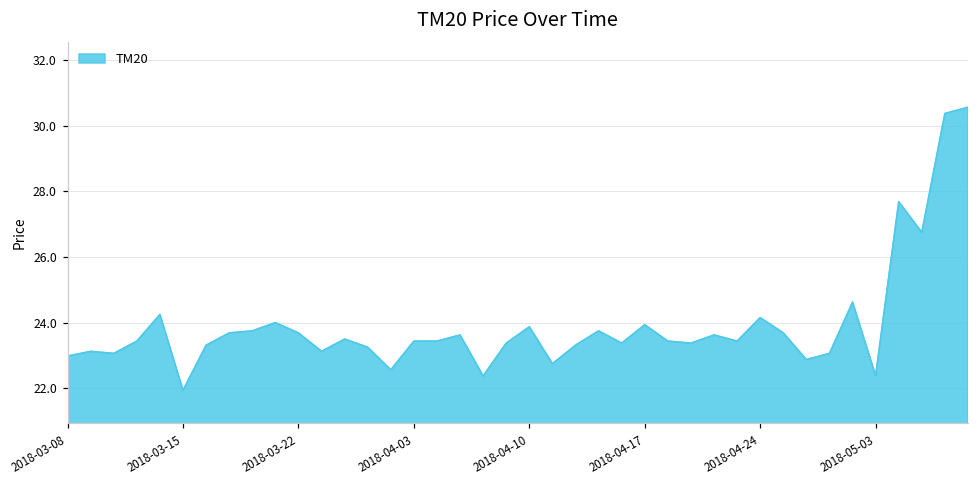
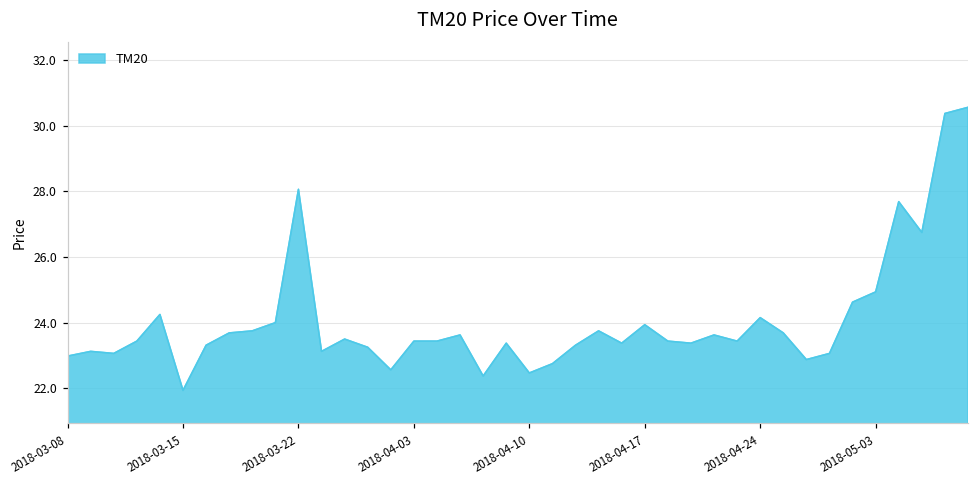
  {
    "2018-03-08": 23.0,
    "2018-03-15": 21.9,
-   "2018-03-22": 23.7,
+   "2018-03-22": 28.1,
    "2018-04-03": 23.4,
-   "2018-04-10": 23.9,
+   "2018-04-10": 22.5,
    "2018-04-17": 23.9,
    "2018-04-24": 24.2,
-   "2018-05-03": 22.4
+   "2018-05-03": 24.9
  }
